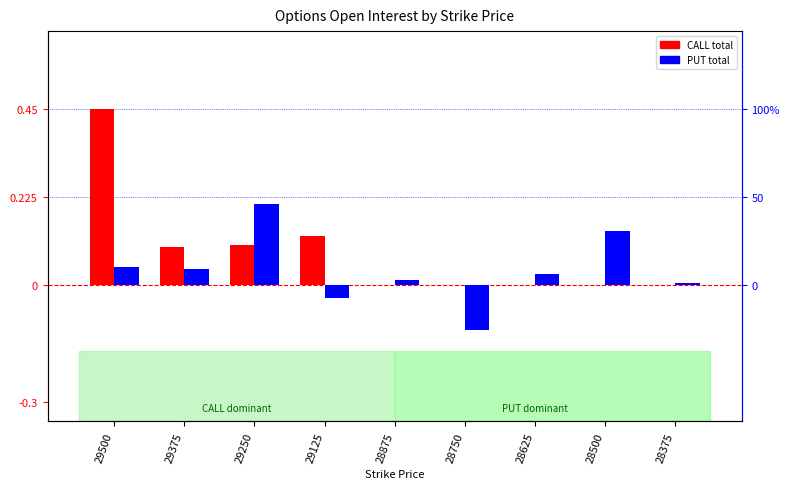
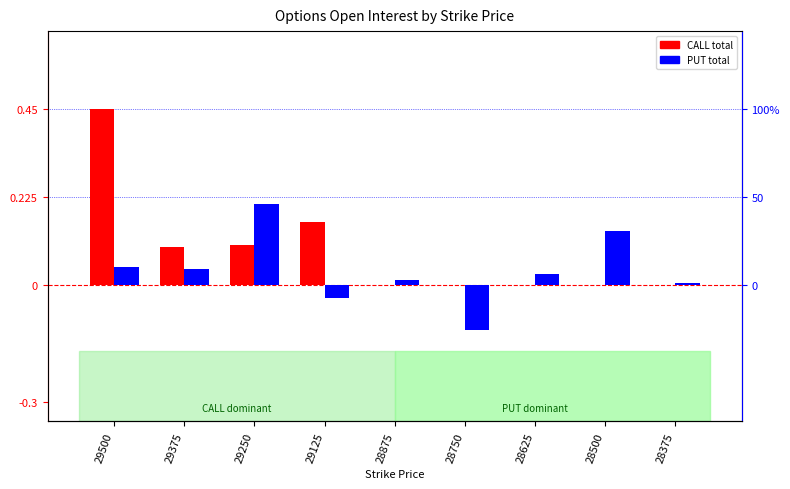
  {
    "CALL total": {
      "29500": 0.45,
      "29375": 0.10,
      "29250": 0.10,
-     "29125": 0.13,
+     "29125": 0.16,
      "28875": 0.00,
      "28750": 0.00,
      "28625": 0.00,
      "28500": 0.00,
      "28375": 0.00
    },
    "PUT total": {
      "29500": 0.04,
      "29375": 0.04,
      "29250": 0.21,
      "29125": -0.04,
      "28875": 0.01,
      "28750": -0.12,
      "28625": 0.03,
      "28500": 0.14
    }
  }
